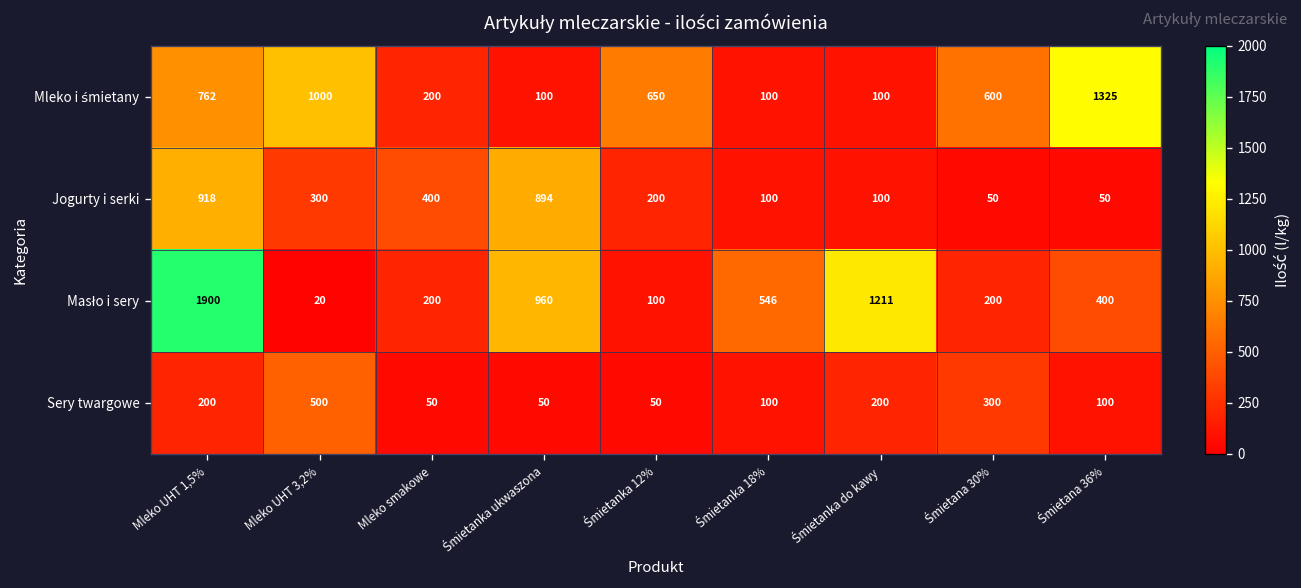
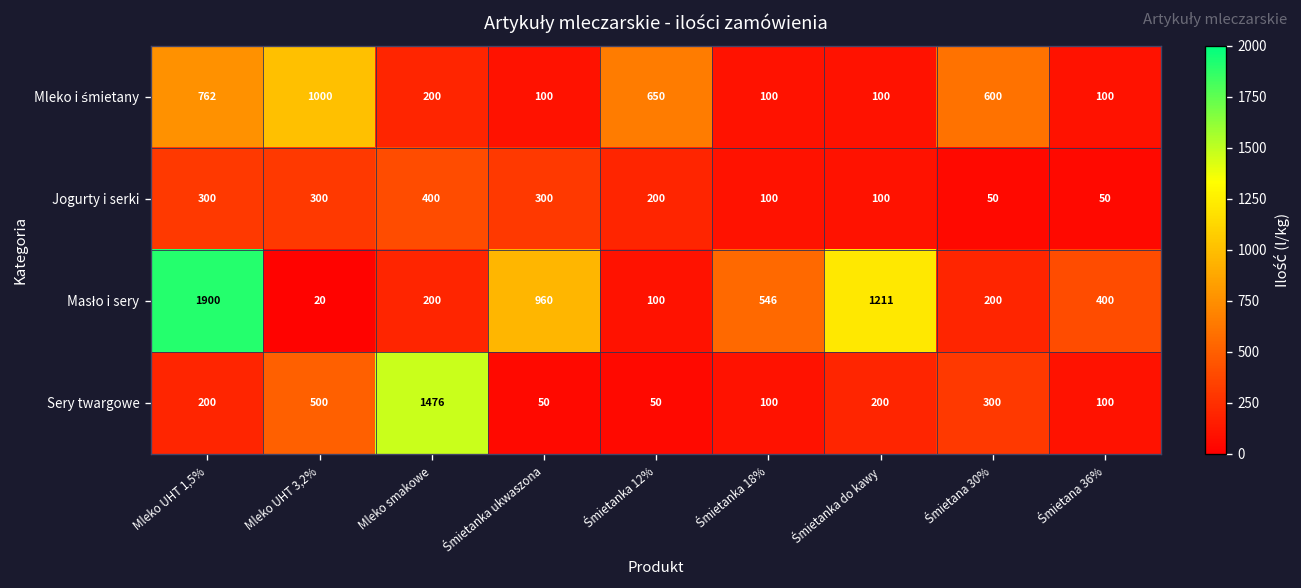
  {
    "Mleko i śmietany": {
      "Mleko UHT 1,5%": 762,
      "Mleko UHT 3,2%": 1000,
      "Mleko smakowe": 200,
      "Śmietanka ukwaszona": 100,
      "Śmietanka 12%": 650,
      "Śmietanka 18%": 100,
      "Śmietanka do kawy": 100,
      "Śmietana 30%": 600,
-     "Śmietana 36%": 1325
+     "Śmietana 36%": 100
    },
    "Jogurty i serki": {
-     "Mleko UHT 1,5%": 918,
+     "Mleko UHT 1,5%": 300,
      "Mleko UHT 3,2%": 300,
      "Mleko smakowe": 400,
-     "Śmietanka ukwaszona": 894,
+     "Śmietanka ukwaszona": 300,
      "Śmietanka 12%": 200,
      "Śmietanka 18%": 100,
      "Śmietanka do kawy": 100,
      "Śmietana 30%": 50,
      "Śmietana 36%": 50
    },
    "Masło i sery": {
      "Mleko UHT 1,5%": 1900,
      "Mleko UHT 3,2%": 20,
      "Mleko smakowe": 200,
      "Śmietanka ukwaszona": 960,
      "Śmietanka 12%": 100,
      "Śmietanka 18%": 546,
      "Śmietanka do kawy": 1211,
      "Śmietana 30%": 200,
      "Śmietana 36%": 400
    },
    "Sery twargowe": {
      "Mleko UHT 1,5%": 200,
      "Mleko UHT 3,2%": 500,
-     "Mleko smakowe": 50,
+     "Mleko smakowe": 1476,
      "Śmietanka ukwaszona": 50,
      "Śmietanka 12%": 50,
      "Śmietanka 18%": 100,
      "Śmietanka do kawy": 200,
      "Śmietana 30%": 300,
      "Śmietana 36%": 100
    }
  }
